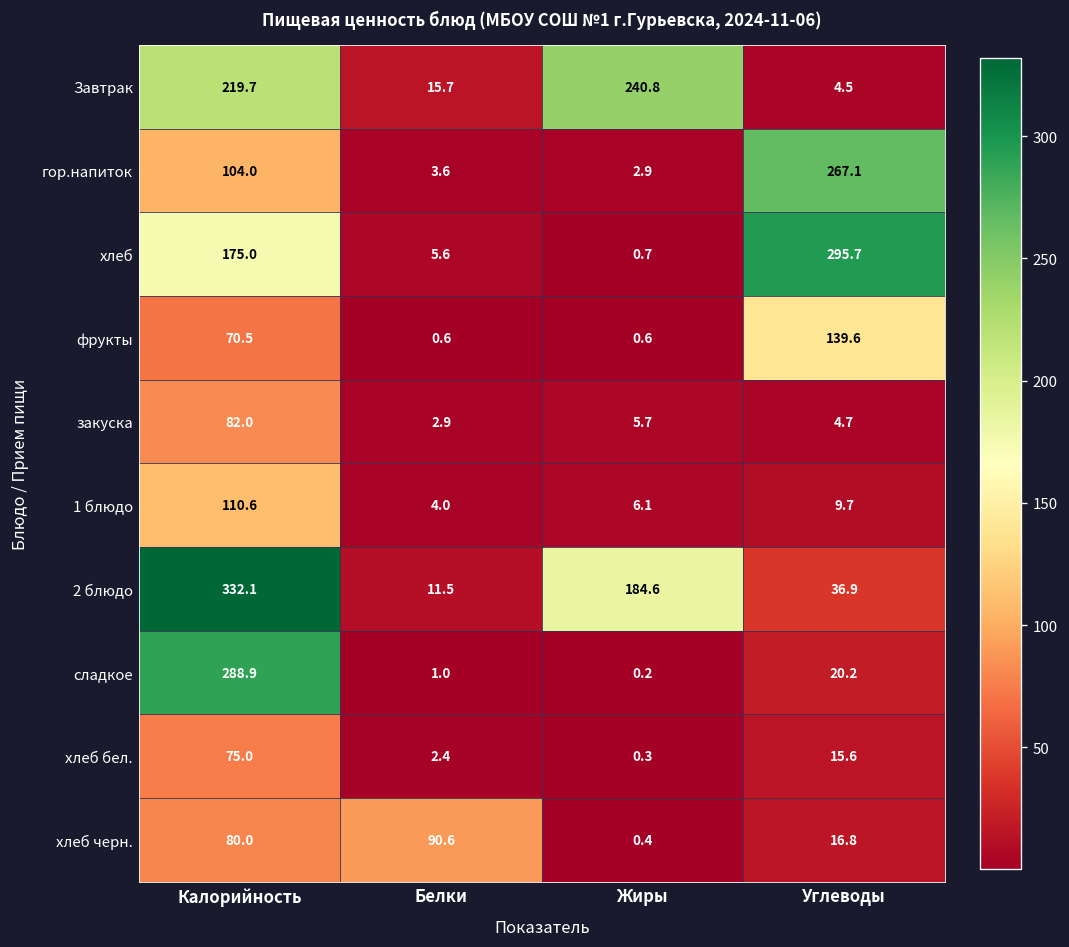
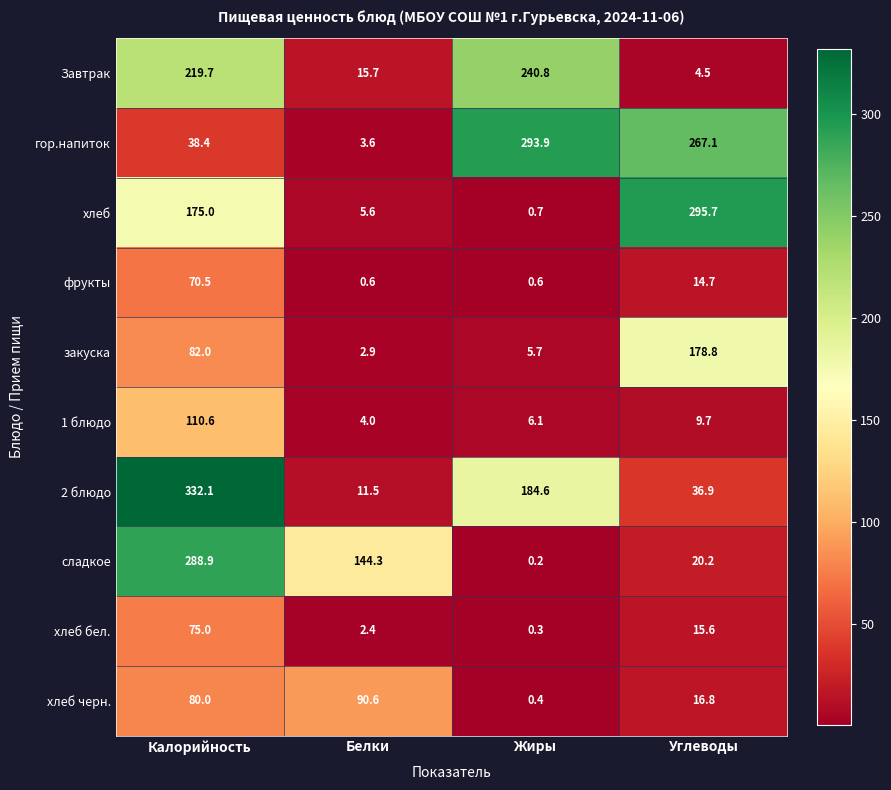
  {
    "Завтрак": {
      "Калорийность": 219.7,
      "Белки": 15.7,
      "Жиры": 240.8,
      "Углеводы": 4.5
    },
    "гор.напиток": {
-     "Калорийность": 104.0,
+     "Калорийность": 38.4,
      "Белки": 3.6,
-     "Жиры": 2.9,
+     "Жиры": 293.9,
      "Углеводы": 267.1
    },
    "хлеб": {
      "Калорийность": 175.0,
      "Белки": 5.6,
      "Жиры": 0.7,
      "Углеводы": 295.7
    },
    "фрукты": {
      "Калорийность": 70.5,
      "Белки": 0.6,
      "Жиры": 0.6,
-     "Углеводы": 139.6
+     "Углеводы": 14.7
    },
    "закуска": {
      "Калорийность": 82.0,
      "Белки": 2.9,
      "Жиры": 5.7,
-     "Углеводы": 4.7
+     "Углеводы": 178.8
    },
    "1 блюдо": {
      "Калорийность": 110.6,
      "Белки": 4.0,
      "Жиры": 6.1,
      "Углеводы": 9.7
    },
    "2 блюдо": {
      "Калорийность": 332.1,
      "Белки": 11.5,
      "Жиры": 184.6,
      "Углеводы": 36.9
    },
    "сладкое": {
      "Калорийность": 288.9,
-     "Белки": 1.0,
+     "Белки": 144.3,
      "Жиры": 0.2,
      "Углеводы": 20.2
    },
    "хлеб бел.": {
      "Калорийность": 75.0,
      "Белки": 2.4,
      "Жиры": 0.3,
      "Углеводы": 15.6
    },
    "хлеб черн.": {
      "Калорийность": 80.0,
      "Белки": 90.6,
      "Жиры": 0.4,
      "Углеводы": 16.8
    }
  }
